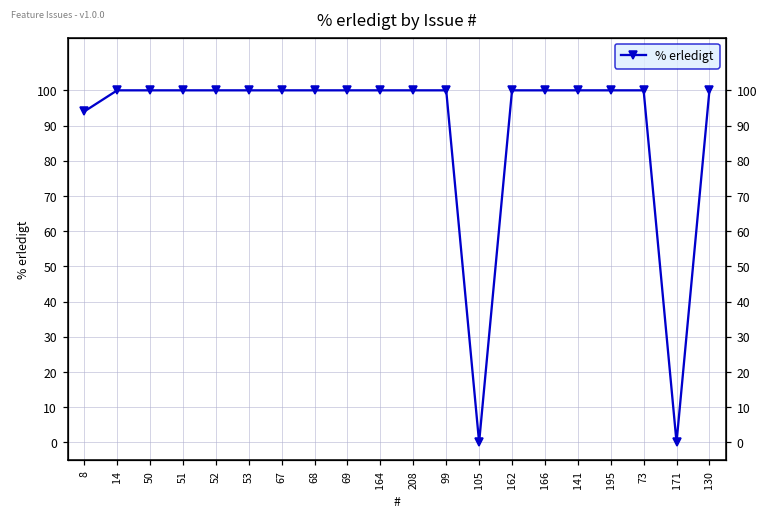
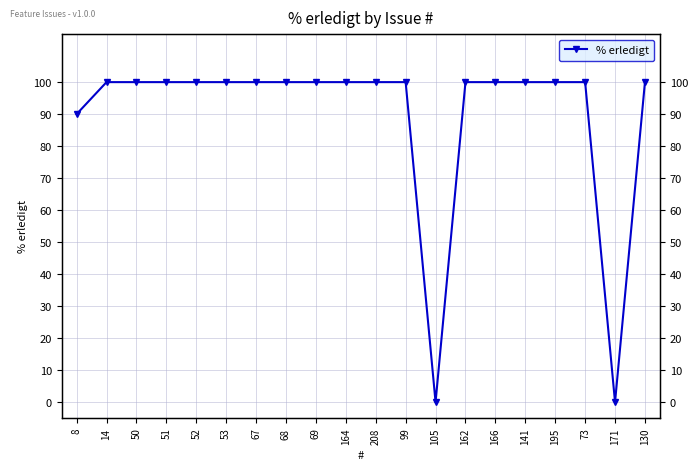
  {
-   "8": 94,
+   "8": 90,
    "14": 100,
    "50": 100,
    "51": 100,
    "52": 100,
    "53": 100,
    "67": 100,
    "68": 100,
    "69": 100,
    "164": 100,
    "208": 100,
    "99": 100,
    "105": 0,
    "162": 100,
    "166": 100,
    "141": 100,
    "195": 100,
    "73": 100,
    "171": 0,
    "130": 100
  }
